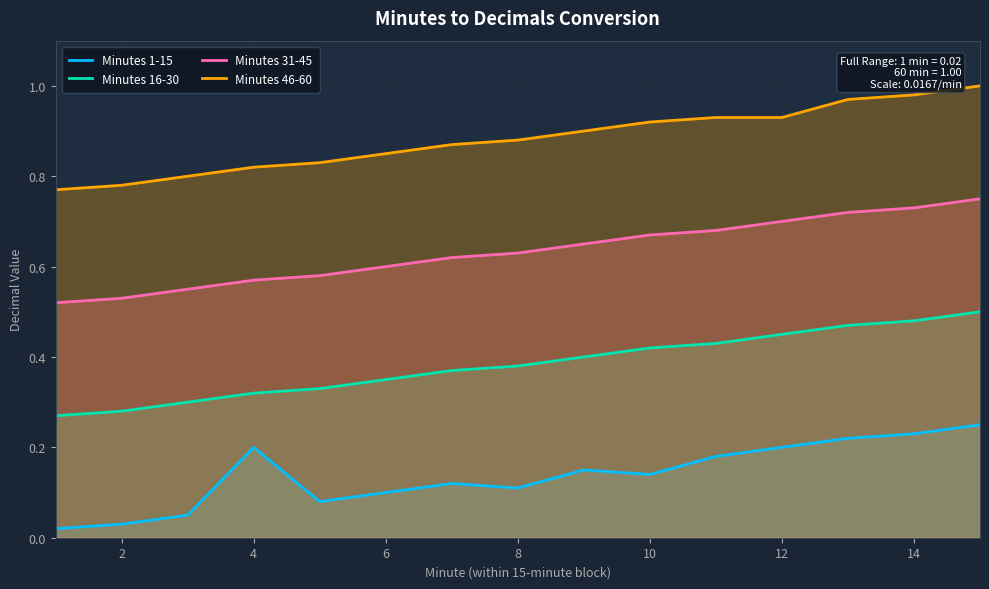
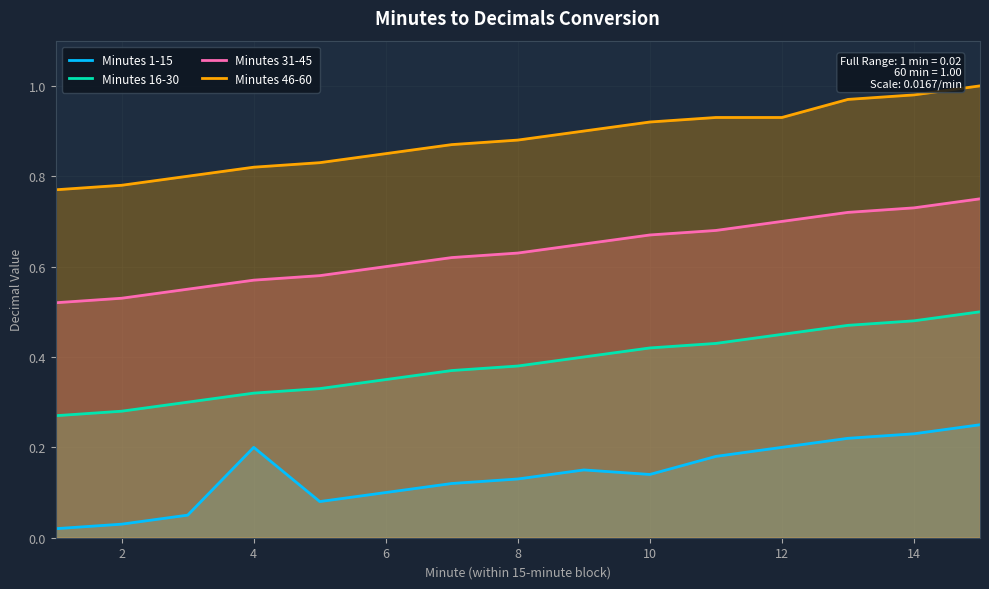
  {
    "Minutes 1-15": {
      "2": 0.03,
      "4": 0.20,
      "6": 0.10,
-     "8": 0.11,
+     "8": 0.13,
      "10": 0.14,
      "12": 0.20,
      "14": 0.23
    },
    "Minutes 16-30": {
      "2": 0.28,
      "4": 0.32,
      "6": 0.35,
      "8": 0.38,
      "10": 0.42,
      "12": 0.45,
      "14": 0.48
    },
    "Minutes 31-45": {
      "2": 0.53,
      "4": 0.57,
      "6": 0.60,
      "8": 0.63,
      "10": 0.67,
      "12": 0.70,
      "14": 0.73
    },
    "Minutes 46-60": {
      "2": 0.78,
      "4": 0.82,
      "6": 0.85,
      "8": 0.88,
      "10": 0.92,
      "12": 0.93
    }
  }
